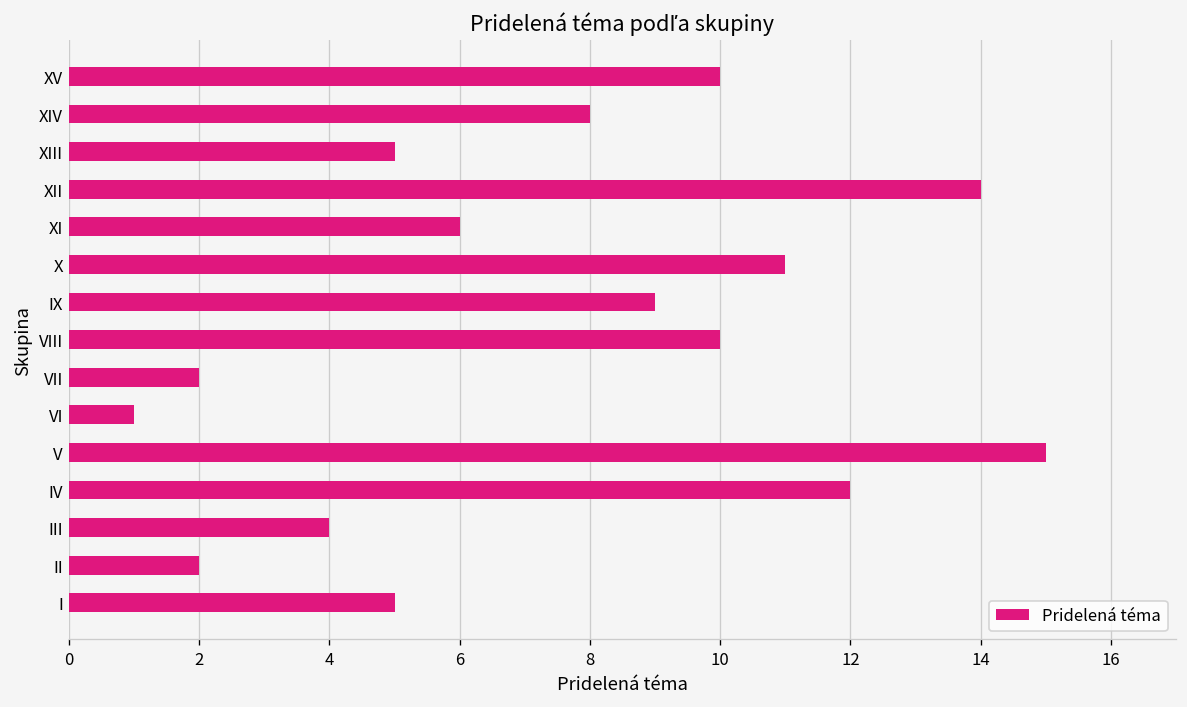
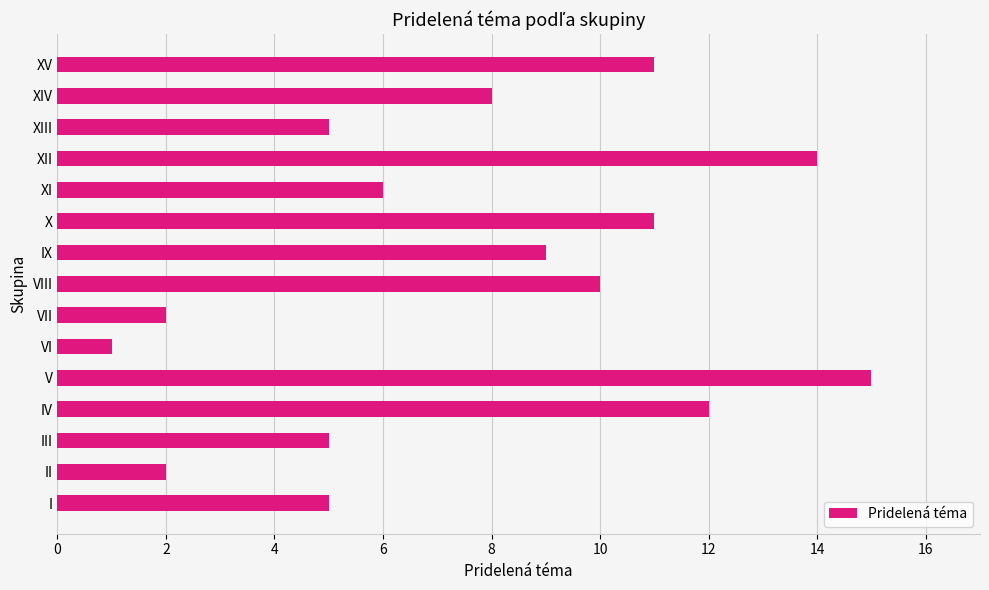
  {
-   "XV": 10,
+   "XV": 11,
    "XIV": 8,
    "XIII": 5,
    "XII": 14,
    "XI": 6,
    "X": 11,
    "IX": 9,
    "VIII": 10,
    "VII": 2,
    "VI": 1,
    "V": 15,
    "IV": 12,
-   "III": 4,
+   "III": 5,
    "II": 2,
    "I": 5
  }
